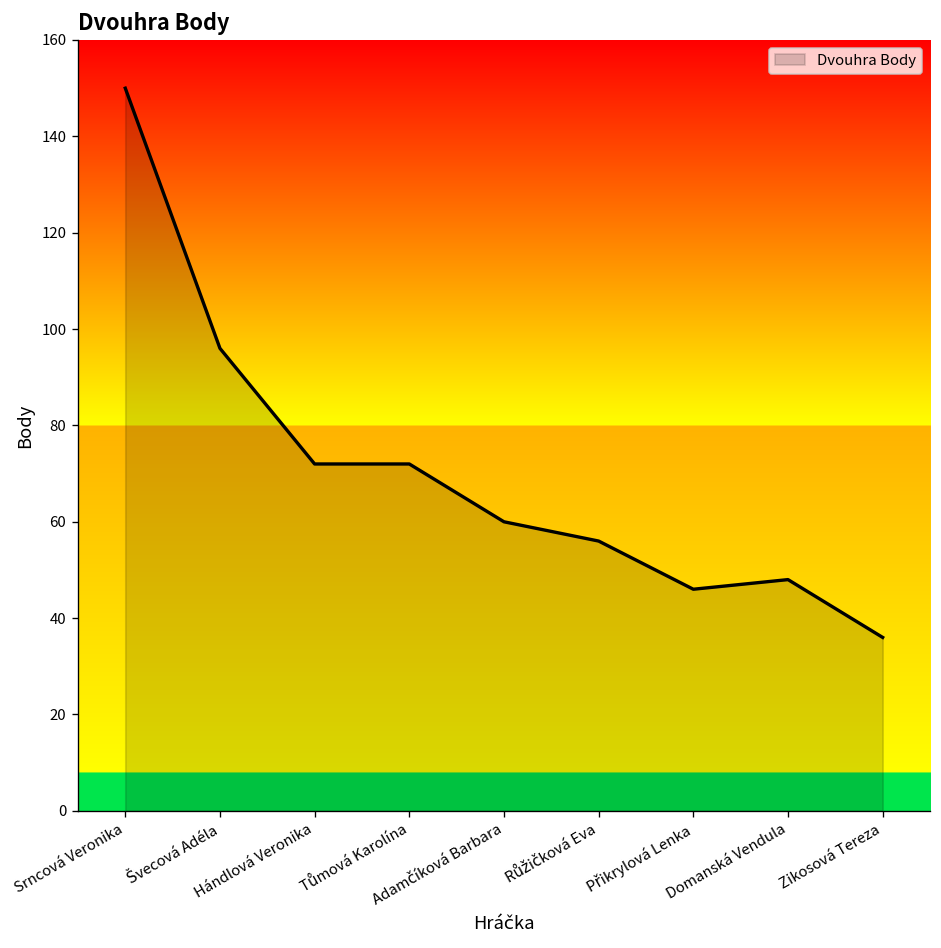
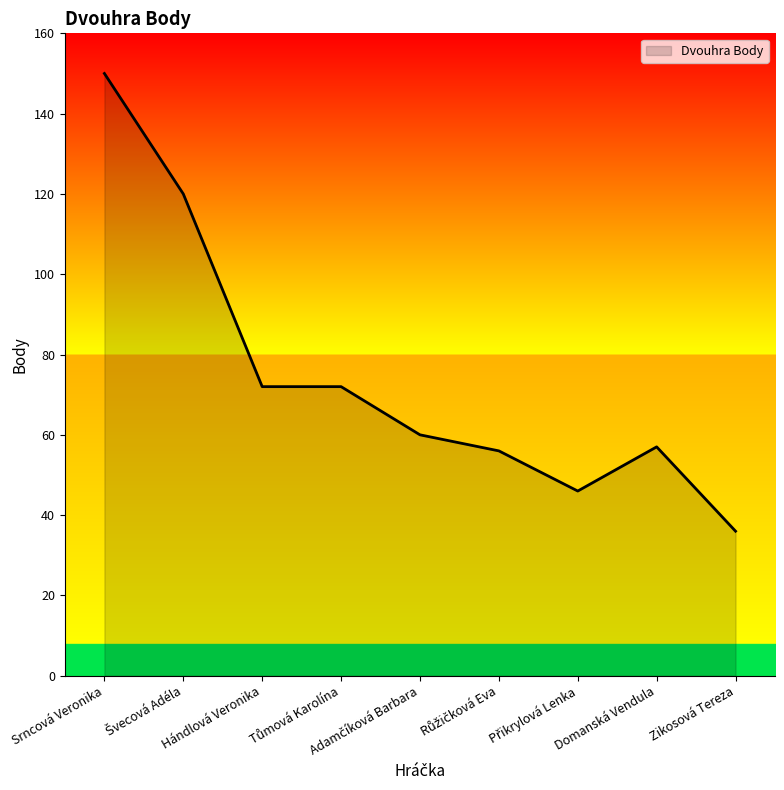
  {
    "Srncová Veronika": 150,
-   "Švecová Adéla": 96,
+   "Švecová Adéla": 120,
    "Hándlová Veronika": 72,
    "Tůmová Karolína": 72,
    "Adamčíková Barbara": 60,
    "Růžičková Eva": 56,
    "Přikrylová Lenka": 46,
-   "Domanská Vendula": 48,
+   "Domanská Vendula": 57,
    "Zikosová Tereza": 36
  }
